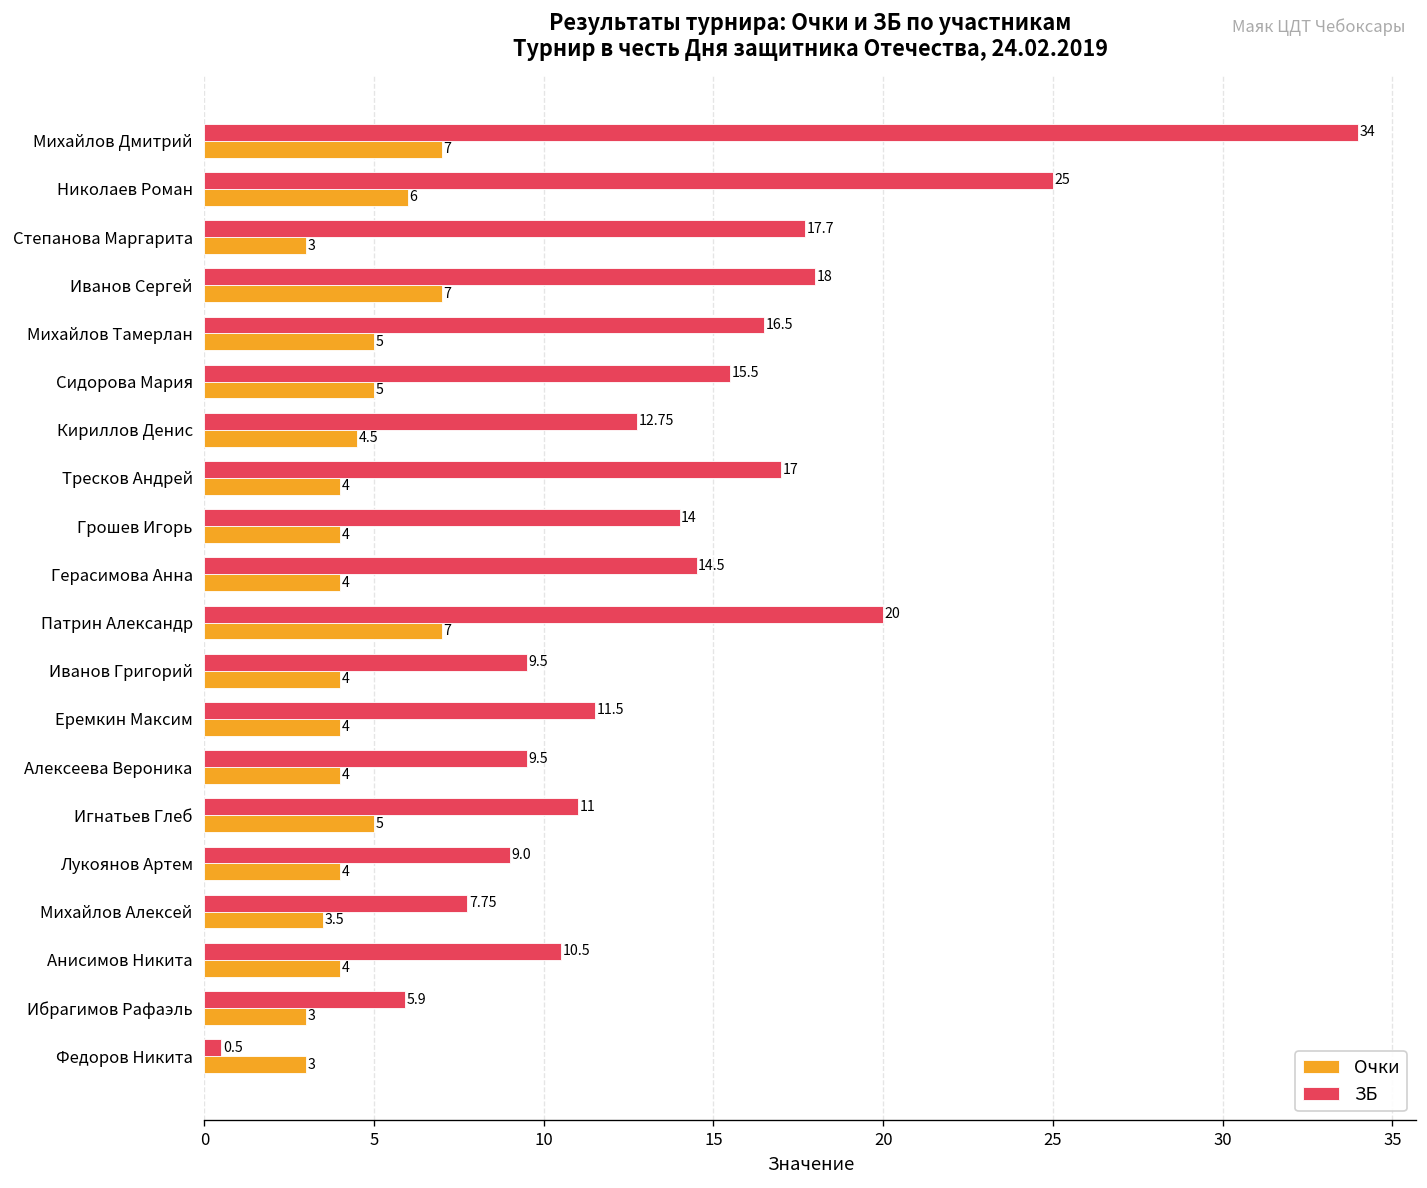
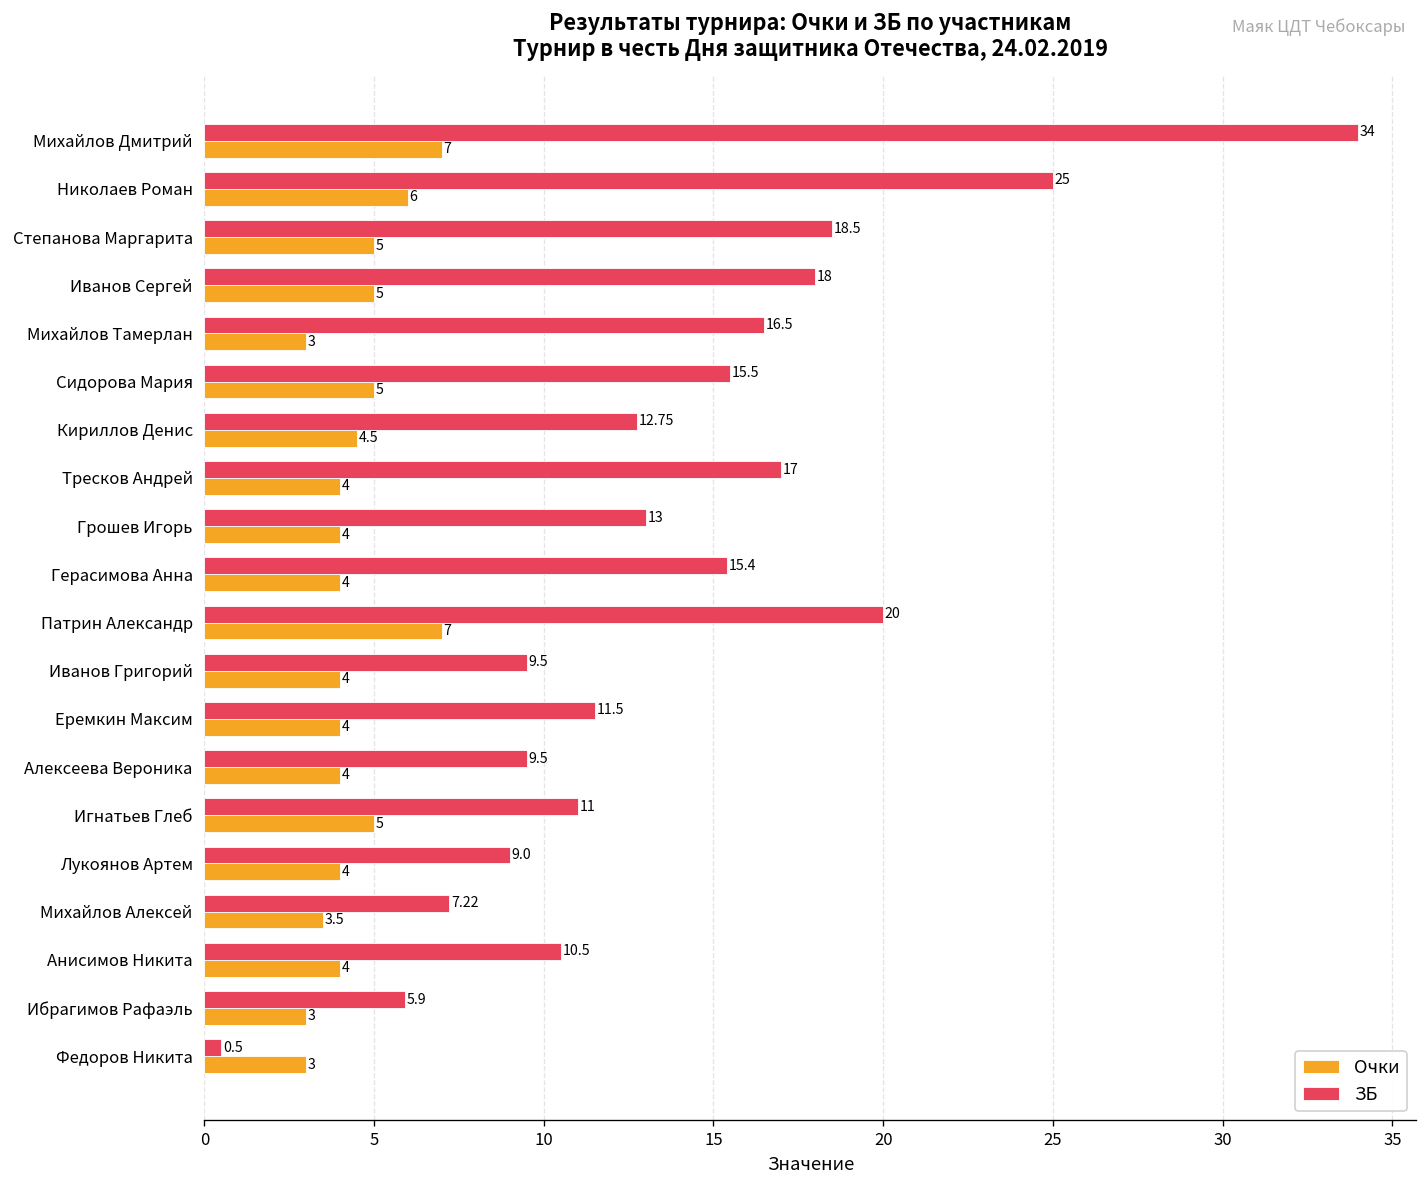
  {
    "Очки": {
      "Михайлов Дмитрий": 7,
      "Николаев Роман": 6,
-     "Степанова Маргарита": 3,
-     "Иванов Сергей": 7,
-     "Михайлов Тамерлан": 5,
+     "Степанова Маргарита": 5,
+     "Иванов Сергей": 5,
+     "Михайлов Тамерлан": 3,
      "Сидорова Мария": 5,
      "Кириллов Денис": 4.5,
      "Тресков Андрей": 4,
      "Грошев Игорь": 4,
      "Герасимова Анна": 4,
      "Патрин Александр": 7,
      "Иванов Григорий": 4,
      "Еремкин Максим": 4,
      "Алексеева Вероника": 4,
      "Игнатьев Глеб": 5,
      "Лукоянов Артем": 4,
      "Михайлов Алексей": 3.5,
      "Анисимов Никита": 4,
      "Ибрагимов Рафаэль": 3,
      "Федоров Никита": 3
    },
    "ЗБ": {
      "Михайлов Дмитрий": 34,
      "Николаев Роман": 25,
-     "Степанова Маргарита": 17.7,
+     "Степанова Маргарита": 18.5,
      "Иванов Сергей": 18,
      "Михайлов Тамерлан": 16.5,
      "Сидорова Мария": 15.5,
      "Кириллов Денис": 12.75,
      "Тресков Андрей": 17,
-     "Грошев Игорь": 14,
-     "Герасимова Анна": 14.5,
+     "Грошев Игорь": 13,
+     "Герасимова Анна": 15.4,
      "Патрин Александр": 20,
      "Иванов Григорий": 9.5,
      "Еремкин Максим": 11.5,
      "Алексеева Вероника": 9.5,
      "Игнатьев Глеб": 11,
      "Лукоянов Артем": 9.0,
-     "Михайлов Алексей": 7.75,
+     "Михайлов Алексей": 7.22,
      "Анисимов Никита": 10.5,
      "Ибрагимов Рафаэль": 5.9,
      "Федоров Никита": 0.5
    }
  }
